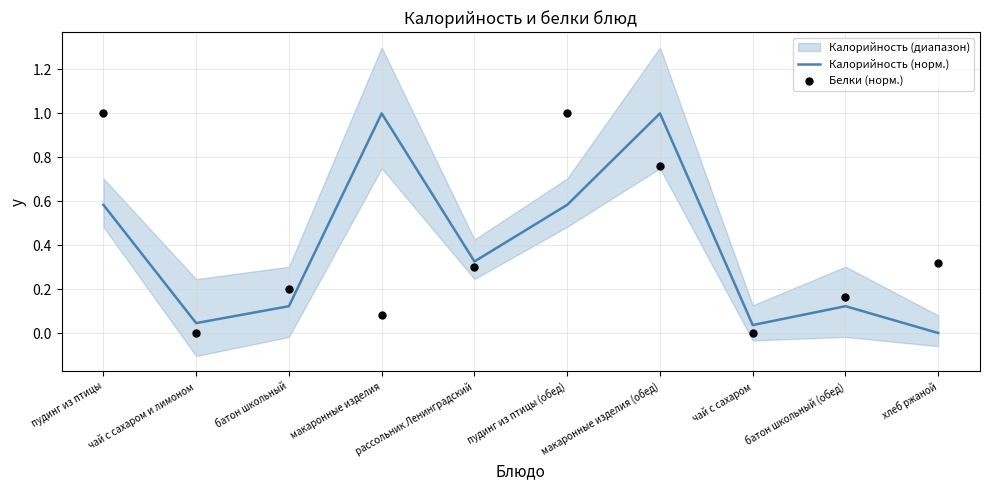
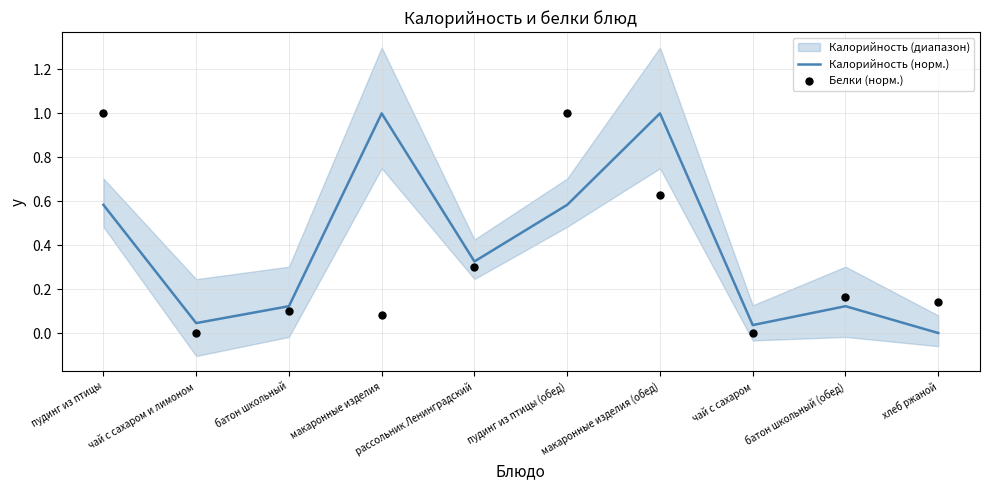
  {
    "Белки (норм.)": {
-     "батон школьный": 0.20,
-     "макаронные изделия (обед)": 0.76,
-     "хлеб ржаной": 0.32
+     "батон школьный": 0.10,
+     "макаронные изделия (обед)": 0.63,
+     "хлеб ржаной": 0.14
    }
  }
